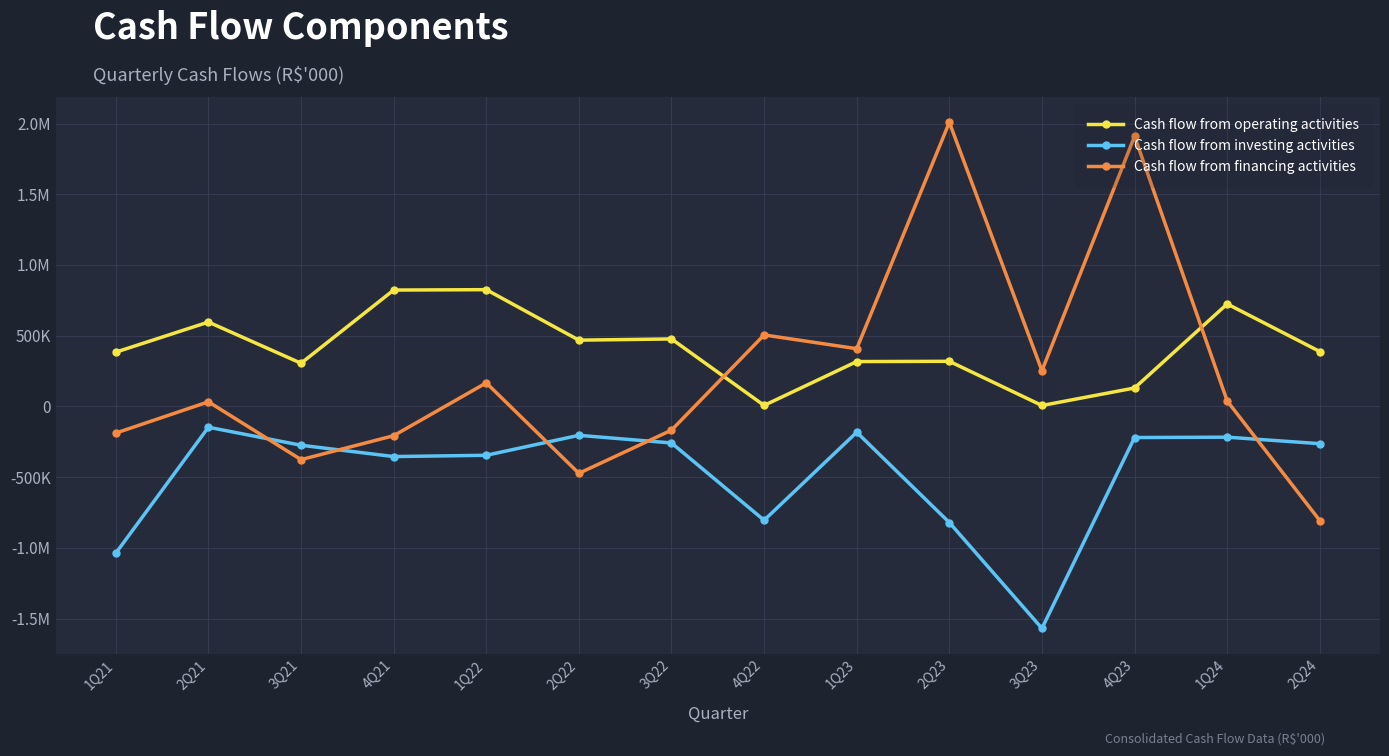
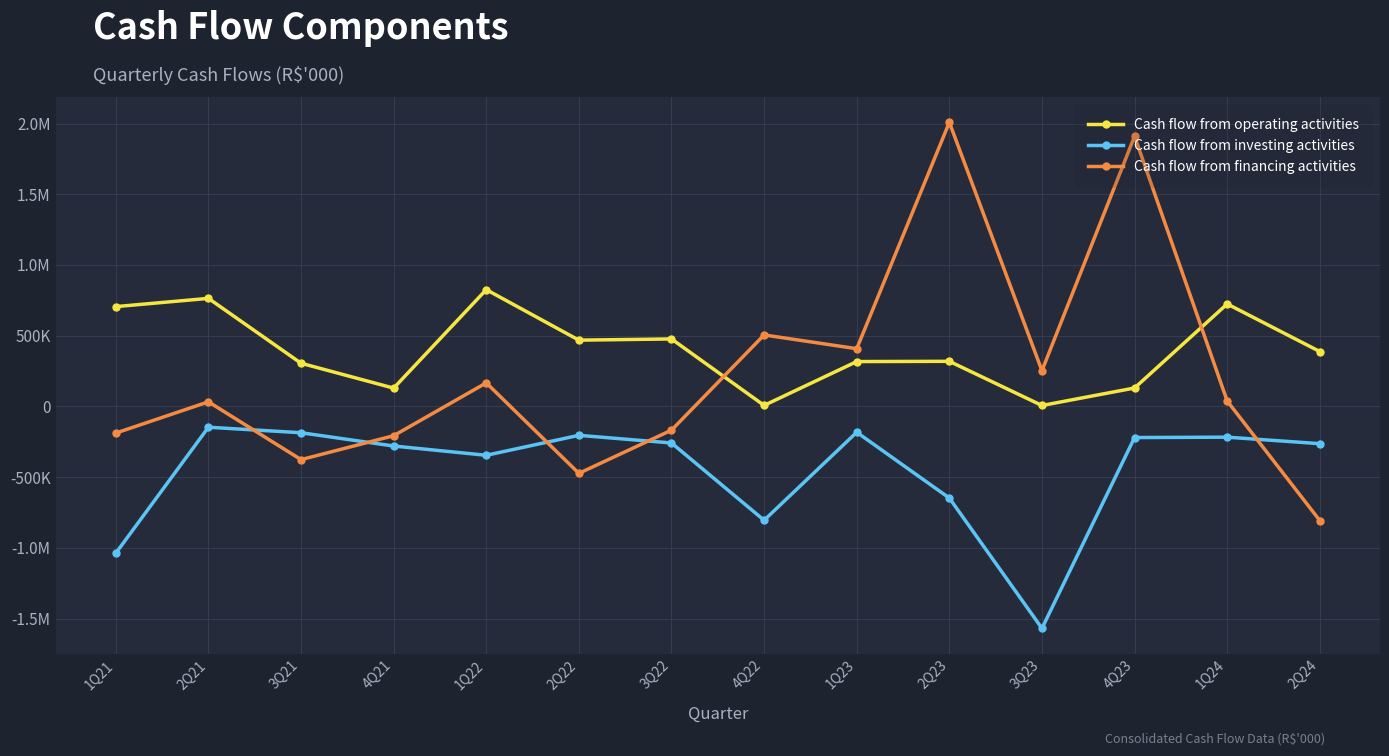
  {
    "Cash flow from operating activities": {
-     "1Q21": 380000,
-     "2Q21": 600000,
+     "1Q21": 710000,
+     "2Q21": 760000,
      "3Q21": 310000,
-     "4Q21": 820000,
+     "4Q21": 130000,
      "1Q22": 830000,
      "2Q22": 470000,
      "3Q22": 480000,
      "4Q22": 10000,
      "1Q23": 320000,
      "2Q23": 320000,
      "3Q23": 10000,
      "4Q23": 130000,
      "1Q24": 720000,
      "2Q24": 390000
    },
    "Cash flow from investing activities": {
      "1Q21": -1040000,
      "2Q21": -150000,
-     "3Q21": -270000,
-     "4Q21": -350000,
+     "3Q21": -190000,
+     "4Q21": -280000,
      "1Q22": -350000,
      "2Q22": -200000,
      "3Q22": -260000,
      "4Q22": -800000,
      "1Q23": -180000,
-     "2Q23": -820000,
+     "2Q23": -650000,
      "3Q23": -1570000,
      "4Q23": -220000,
      "1Q24": -220000,
      "2Q24": -260000
    },
    "Cash flow from financing activities": {
      "1Q21": -190000,
      "2Q21": 30000,
      "3Q21": -380000,
      "4Q21": -210000,
      "1Q22": 170000,
      "2Q22": -470000,
      "3Q22": -170000,
      "4Q22": 510000,
      "1Q23": 410000,
      "2Q23": 2010000,
      "3Q23": 250000,
      "1Q24": 40000,
      "2Q24": -810000
    }
  }
